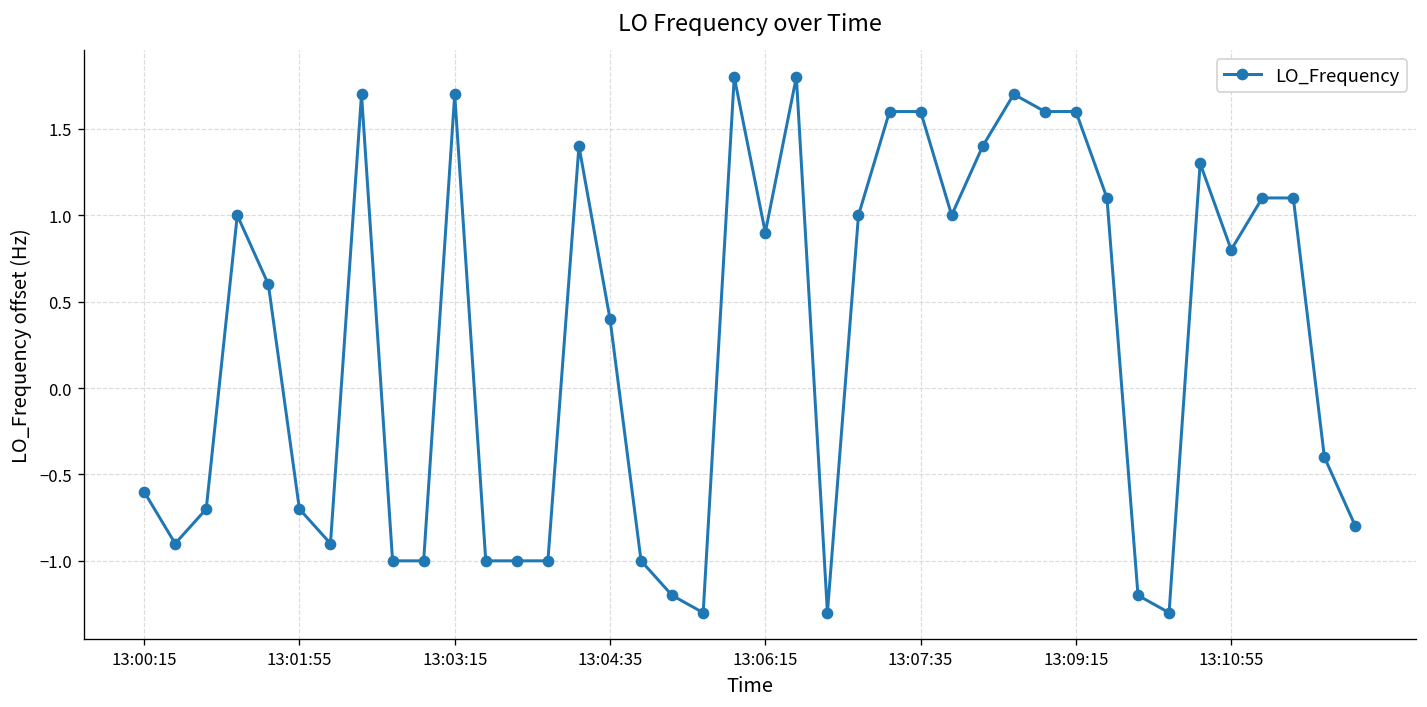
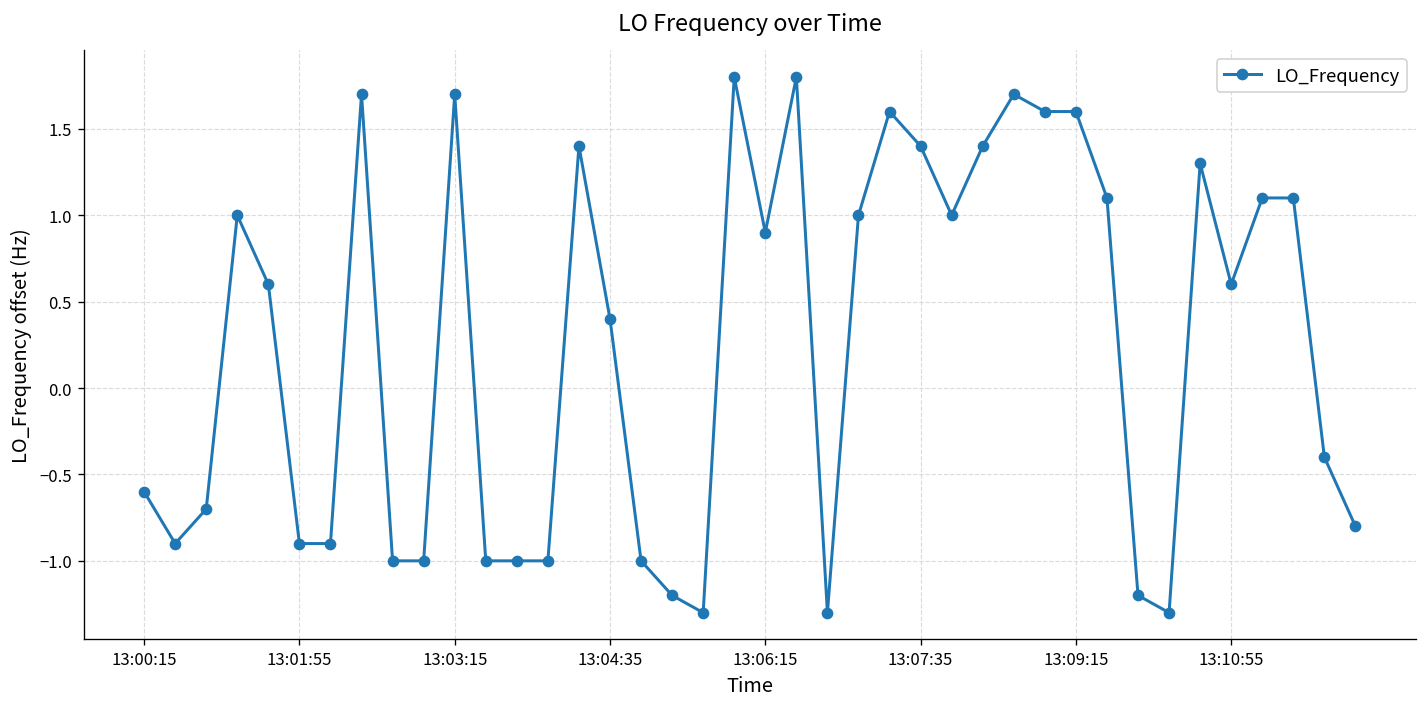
  {
    "13:00:15": -0.60,
-   "13:01:55": -0.70,
+   "13:01:55": -0.90,
    "13:03:15": 1.70,
    "13:04:35": 0.40,
    "13:06:15": 0.90,
-   "13:07:35": 1.60,
+   "13:07:35": 1.40,
    "13:09:15": 1.60,
-   "13:10:55": 0.80
+   "13:10:55": 0.60
  }
